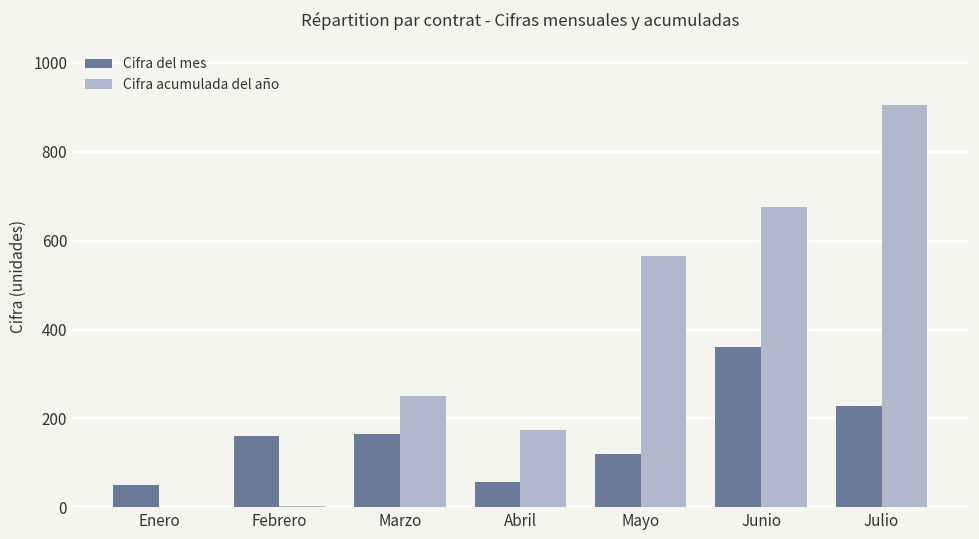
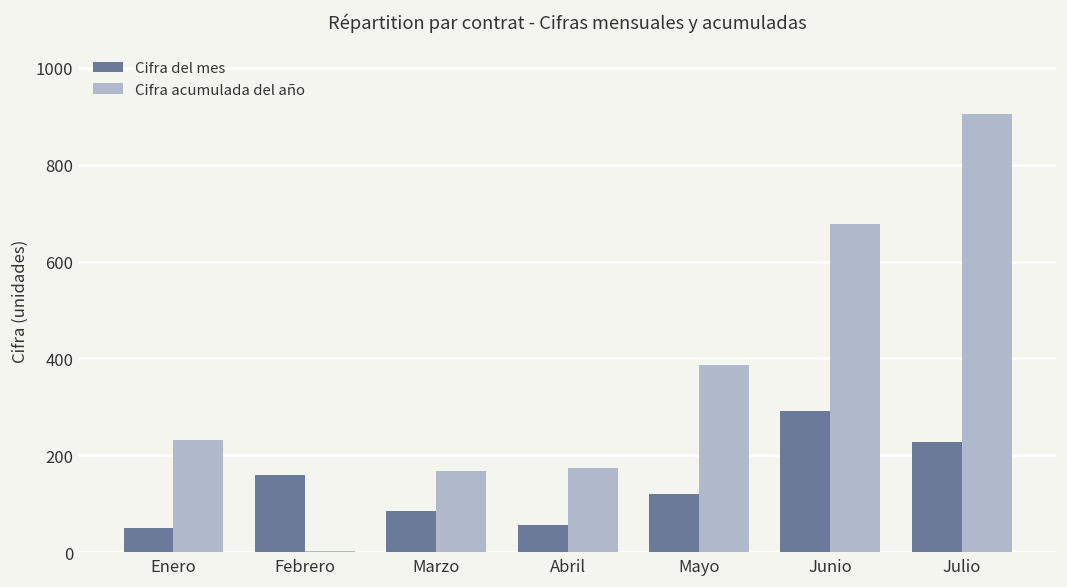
  {
    "Cifra del mes": {
      "Enero": 50,
      "Febrero": 160,
-     "Marzo": 160,
+     "Marzo": 90,
      "Abril": 60,
      "Mayo": 120,
-     "Junio": 360,
+     "Junio": 290,
      "Julio": 230
    },
    "Cifra acumulada del año": {
-     "Enero": 0,
-     "Marzo": 250,
+     "Enero": 230,
+     "Marzo": 170,
      "Abril": 170,
-     "Mayo": 560,
+     "Mayo": 390,
      "Junio": 680,
      "Julio": 900
    }
  }
